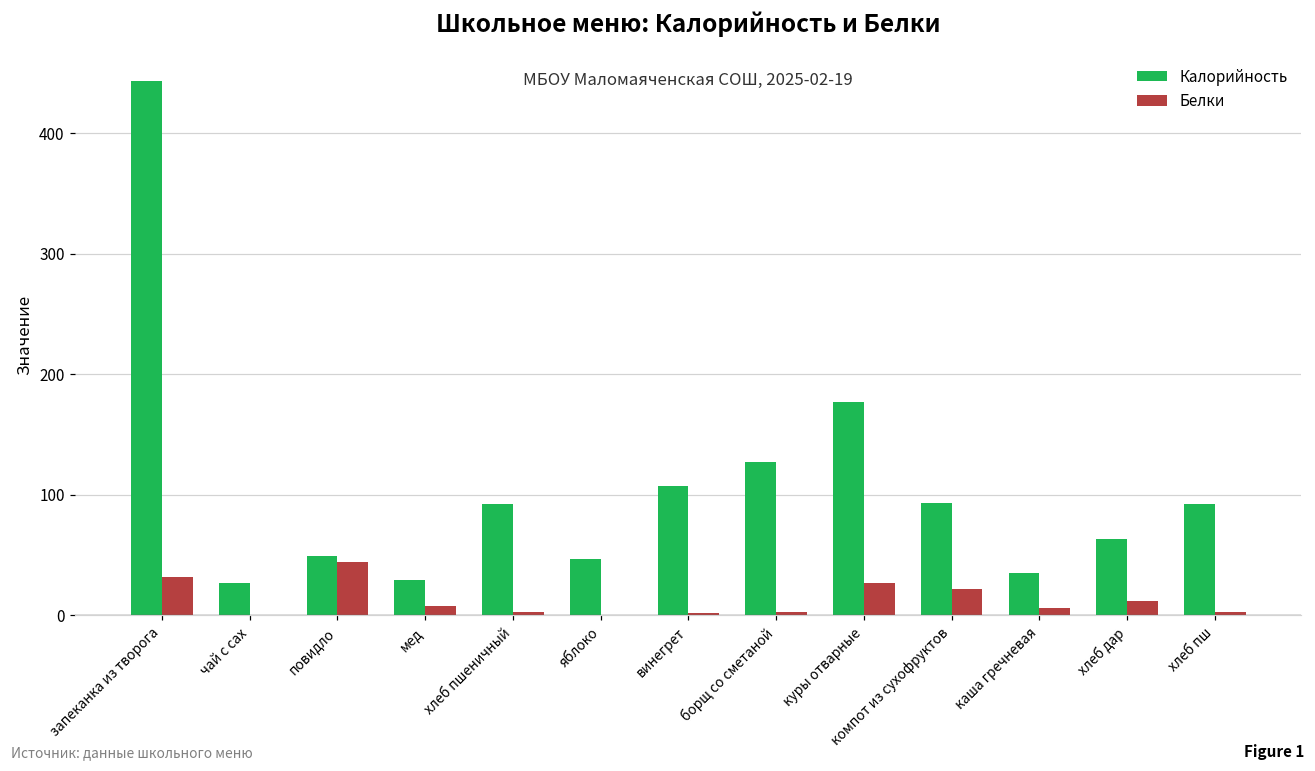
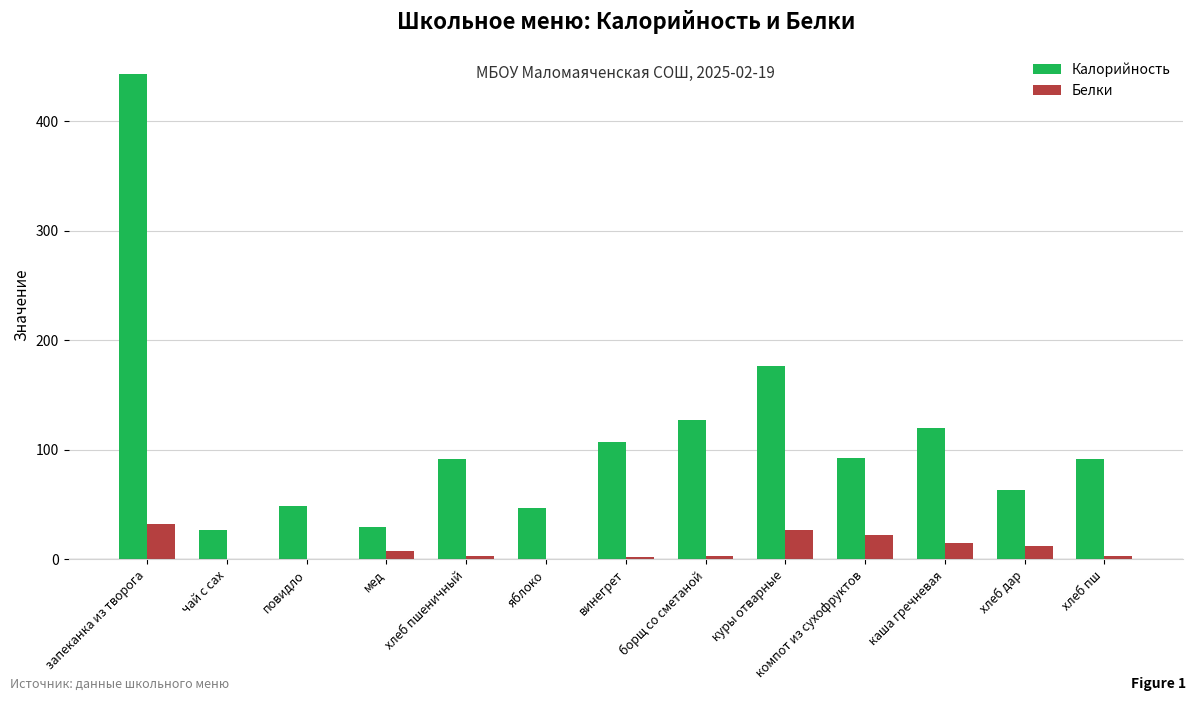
  {
    "Калорийность": {
      "запеканка из творога": 443,
      "чай с сах": 27,
      "повидло": 49,
      "мед": 30,
      "хлеб пшеничный": 92,
      "яблоко": 47,
      "винегрет": 107,
      "борщ со сметаной": 127,
      "куры отварные": 177,
      "компот из сухофруктов": 93,
-     "каша гречневая": 35,
+     "каша гречневая": 120,
      "хлеб дар": 63,
      "хлеб пш": 92
    },
    "Белки": {
      "запеканка из творога": 32,
      "чай с сах": 0,
-     "повидло": 44,
+     "повидло": 0,
      "мед": 8,
      "хлеб пшеничный": 3,
      "яблоко": 0,
      "борщ со сметаной": 3,
      "куры отварные": 27,
      "компот из сухофруктов": 22,
-     "каша гречневая": 6,
+     "каша гречневая": 15,
      "хлеб дар": 12,
      "хлеб пш": 3
    }
  }
